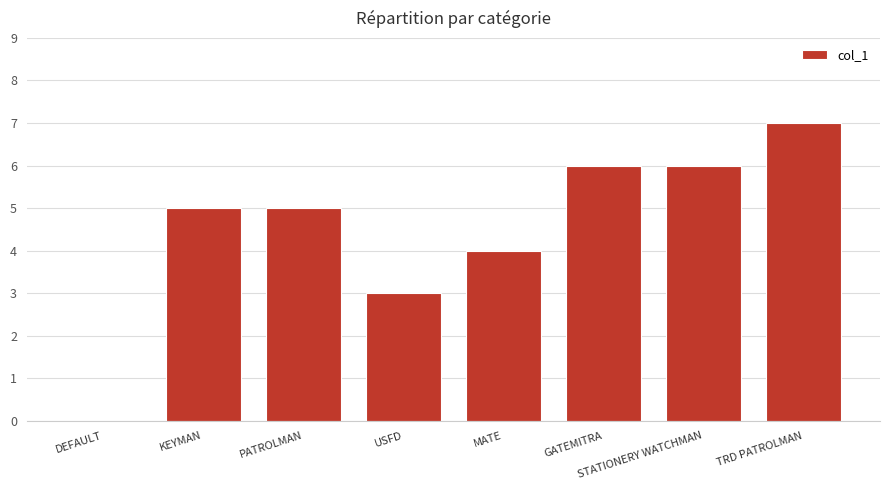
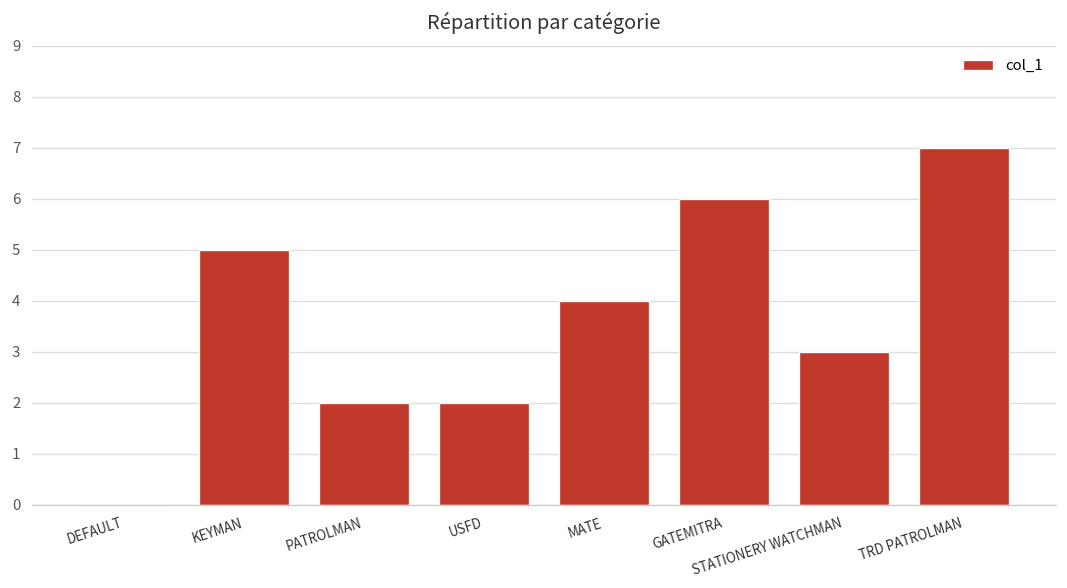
  {
    "DEFAULT": 0,
    "KEYMAN": 5,
-   "PATROLMAN": 5,
-   "USFD": 3,
+   "PATROLMAN": 2,
+   "USFD": 2,
    "MATE": 4,
    "GATEMITRA": 6,
-   "STATIONERY WATCHMAN": 6,
+   "STATIONERY WATCHMAN": 3,
    "TRD PATROLMAN": 7
  }
